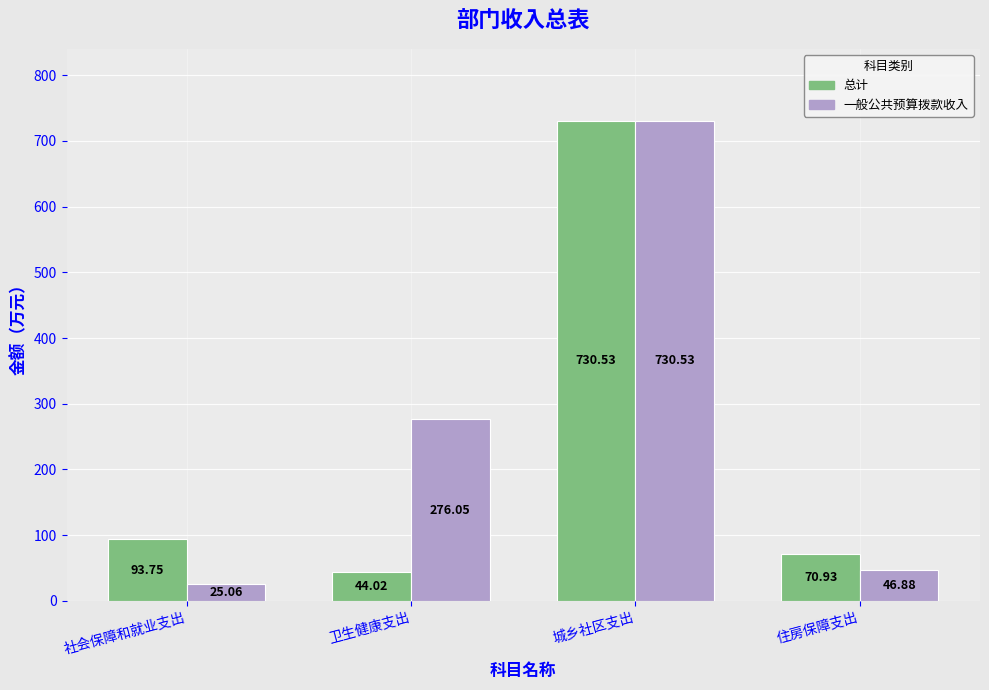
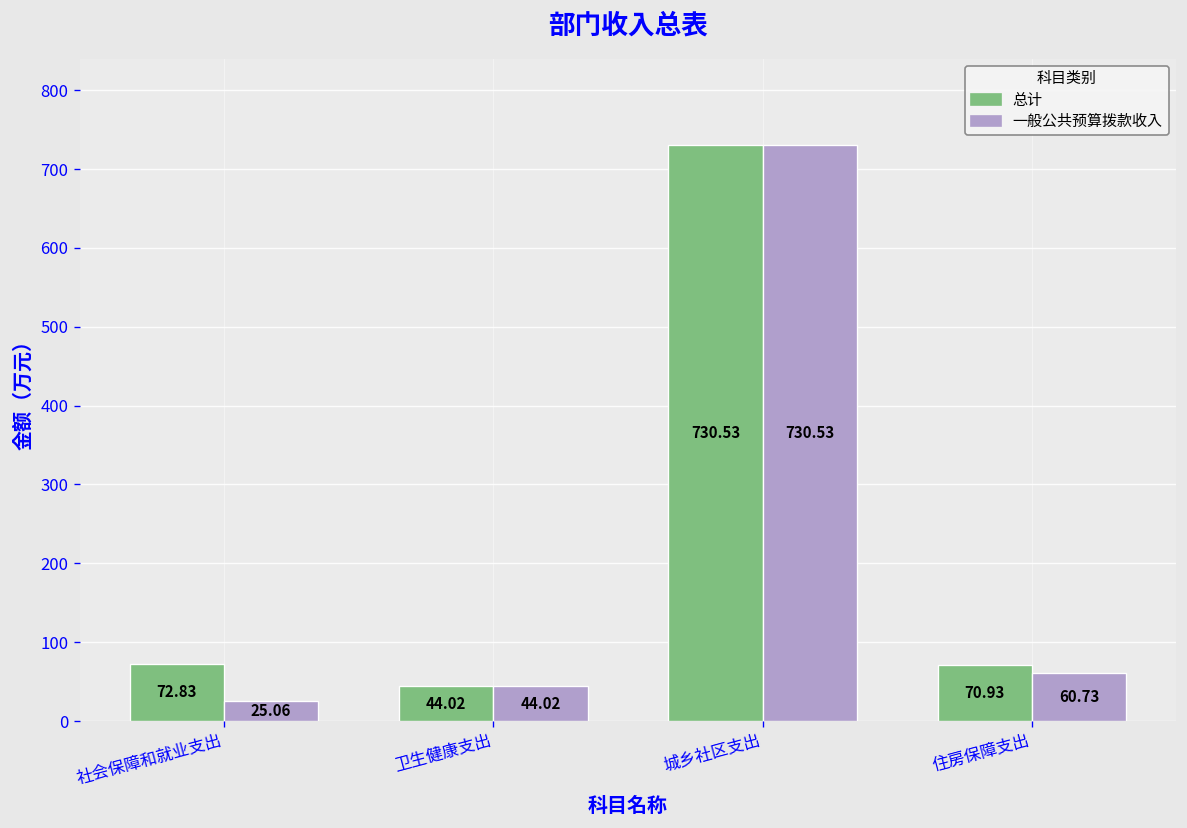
  {
    "总计": {
-     "社会保障和就业支出": 93.75,
+     "社会保障和就业支出": 72.83,
      "卫生健康支出": 44.02,
      "城乡社区支出": 730.53,
      "住房保障支出": 70.93
    },
    "一般公共预算拨款收入": {
      "社会保障和就业支出": 25.06,
-     "卫生健康支出": 276.05,
+     "卫生健康支出": 44.02,
      "城乡社区支出": 730.53,
-     "住房保障支出": 46.88
+     "住房保障支出": 60.73
    }
  }
